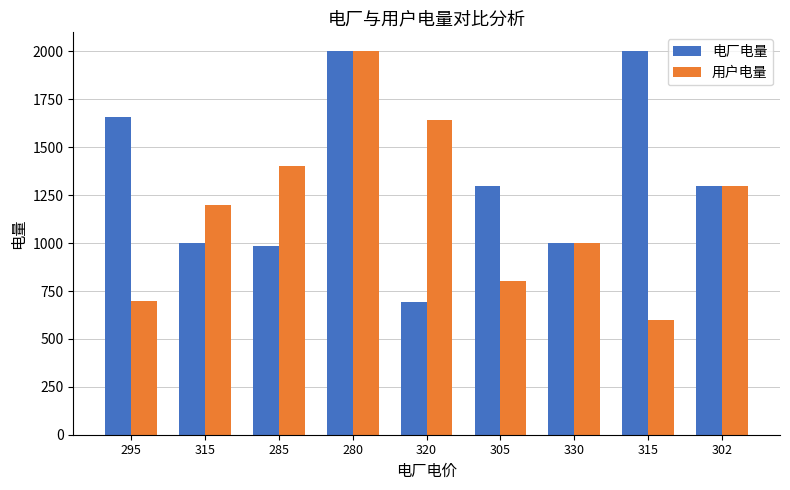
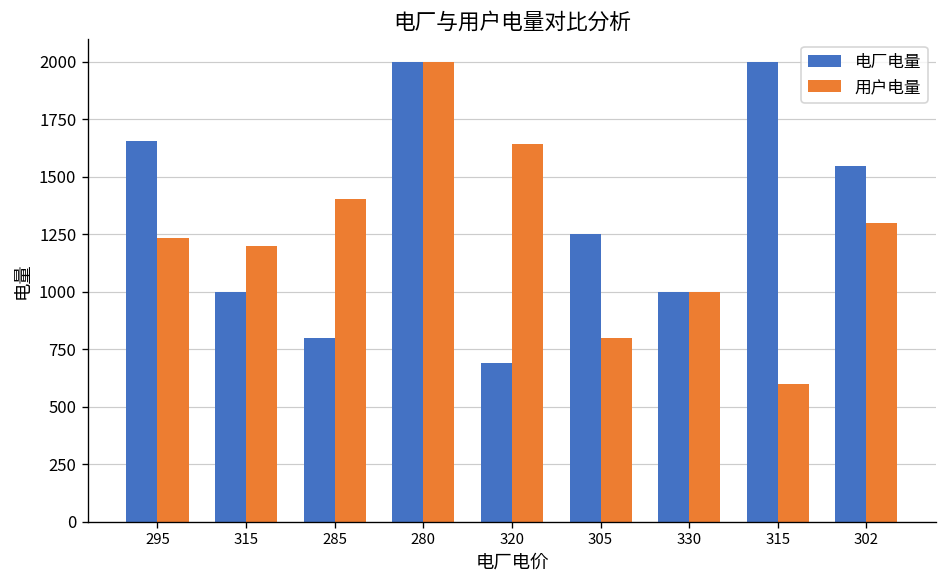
  {
    "电厂电量": {
      "295": 1660,
-     "285": 990,
+     "285": 800,
      "280": 2000,
      "320": 690,
-     "305": 1300,
+     "305": 1250,
      "330": 1000,
-     "302": 1300
+     "302": 1550
    },
    "用户电量": {
-     "295": 700,
+     "295": 1230,
      "285": 1410,
      "280": 2000,
      "320": 1640,
      "305": 800,
      "330": 1000,
      "302": 1300
    }
  }
